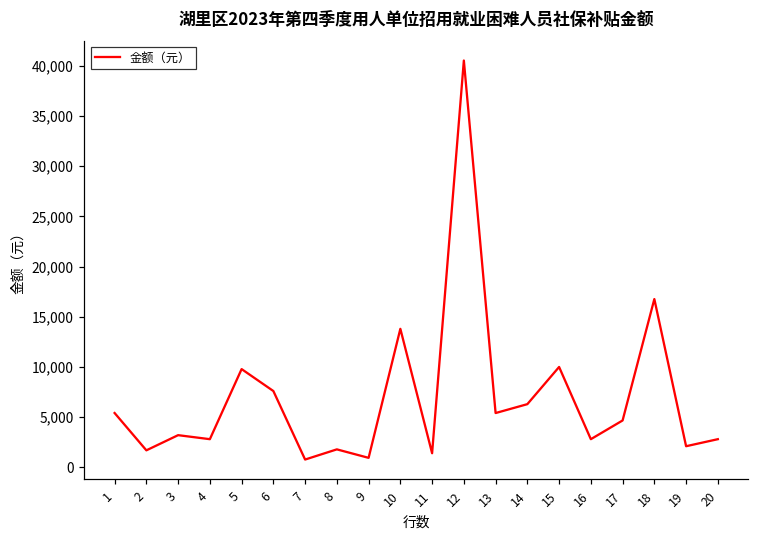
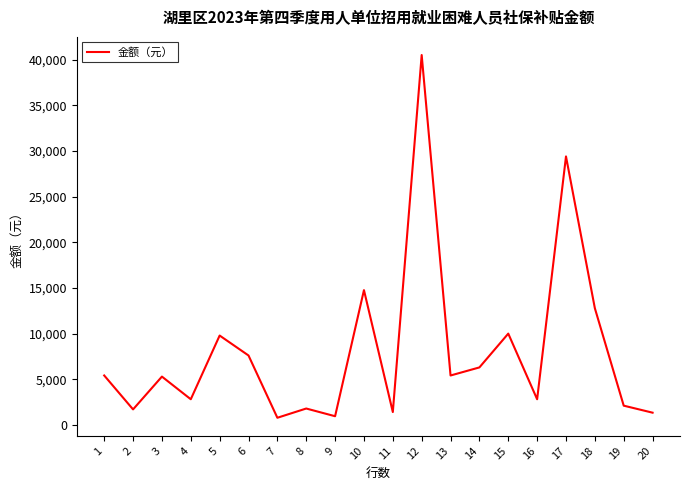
  {
    "1": "5,000",
    "2": "2,000",
-   "3": "3,000",
+   "3": "5,000",
    "4": "3,000",
    "5": "10,000",
    "6": "8,000",
    "7": "1,000",
    "8": "2,000",
    "9": "1,000",
-   "10": "14,000",
+   "10": "15,000",
    "11": "1,000",
    "12": "41,000",
    "13": "5,000",
    "14": "6,000",
    "15": "10,000",
    "16": "3,000",
-   "17": "5,000",
-   "18": "17,000",
+   "17": "29,000",
+   "18": "13,000",
    "19": "2,000",
-   "20": "3,000"
+   "20": "1,000"
  }
